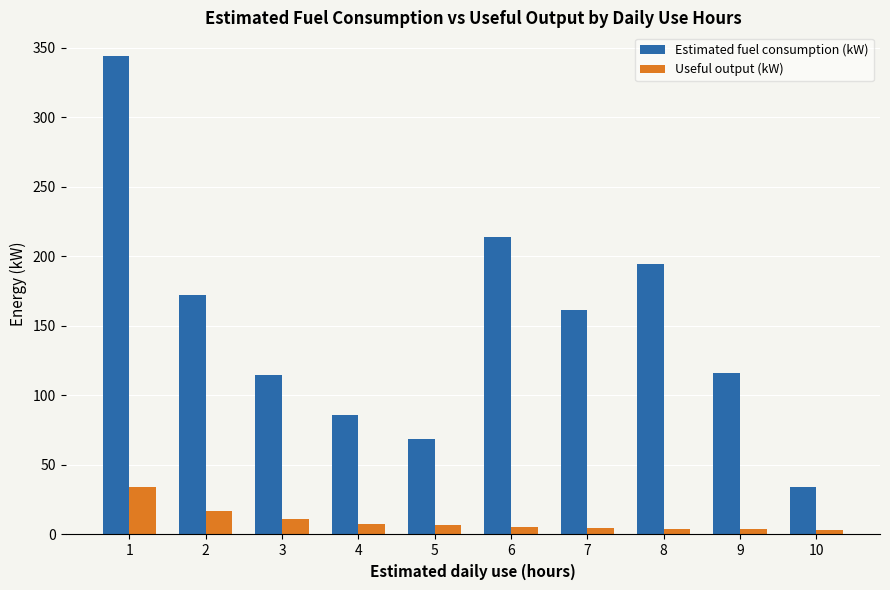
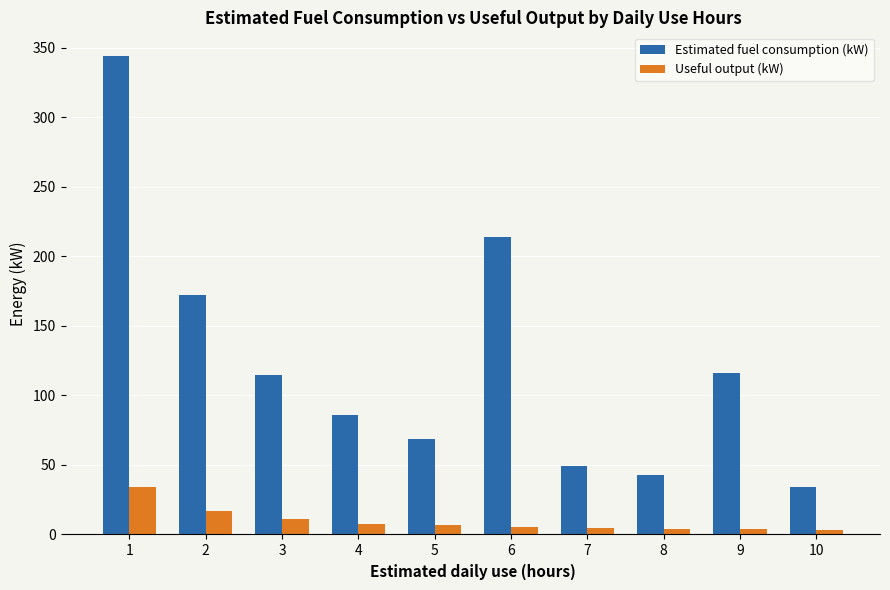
  {
    "Estimated fuel consumption (kW)": {
      "1": 344,
      "2": 172,
      "3": 115,
      "4": 86,
      "5": 69,
      "6": 214,
-     "7": 161,
-     "8": 195,
+     "7": 49,
+     "8": 43,
      "9": 116,
      "10": 34
    },
    "Useful output (kW)": {
      "1": 34,
      "2": 17,
      "3": 11,
      "4": 8,
      "5": 7,
      "6": 6,
      "7": 5,
      "8": 4,
      "9": 4,
      "10": 3
    }
  }
